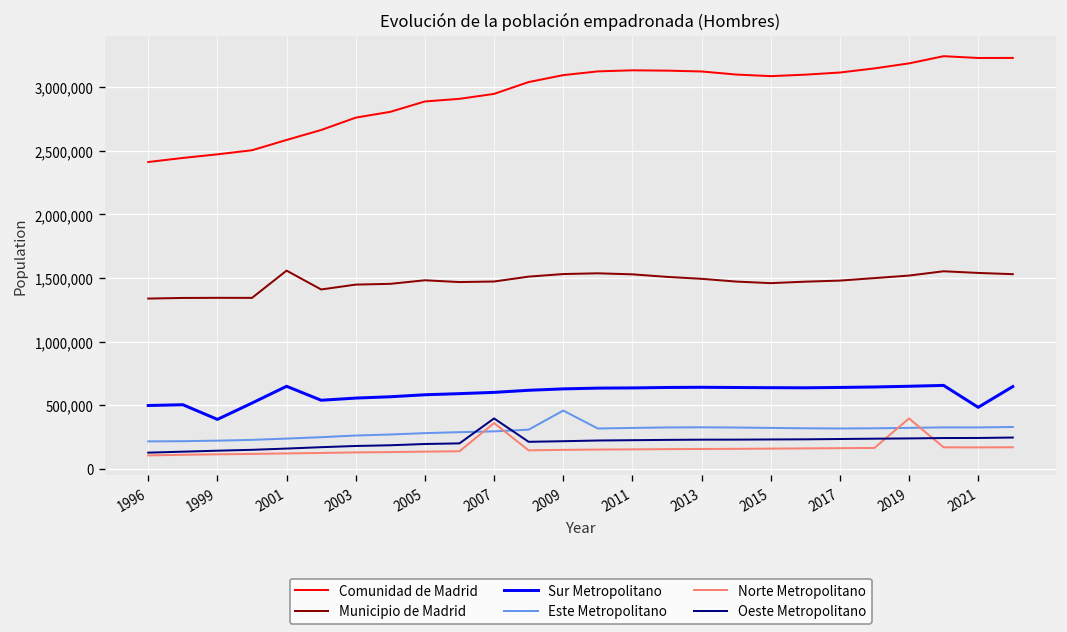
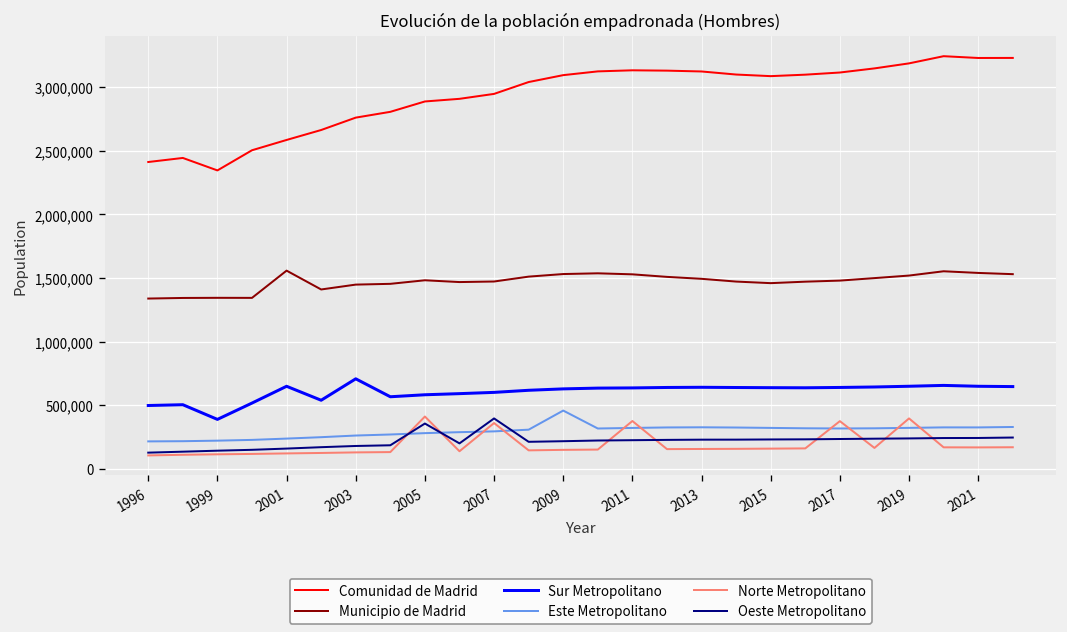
  {
    "Comunidad de Madrid": {
      "1996": "2,410,000",
-     "1999": "2,470,000",
+     "1999": "2,350,000",
      "2001": "2,590,000",
      "2003": "2,760,000",
      "2005": "2,890,000",
      "2007": "2,950,000",
      "2009": "3,090,000",
      "2011": "3,130,000",
      "2013": "3,120,000",
      "2015": "3,090,000",
      "2017": "3,120,000",
      "2019": "3,190,000",
      "2021": "3,230,000"
    },
    "Municipio de Madrid": {
      "1996": "1,340,000",
      "1999": "1,350,000",
      "2001": "1,560,000",
      "2003": "1,450,000",
      "2005": "1,480,000",
      "2007": "1,470,000",
      "2009": "1,530,000",
      "2011": "1,530,000",
      "2013": "1,490,000",
      "2015": "1,460,000",
      "2017": "1,480,000",
      "2019": "1,520,000",
      "2021": "1,540,000"
    },
    "Sur Metropolitano": {
      "1996": "500,000",
      "1999": "390,000",
      "2001": "650,000",
-     "2003": "560,000",
+     "2003": "710,000",
      "2005": "580,000",
      "2007": "600,000",
      "2009": "630,000",
      "2011": "640,000",
      "2013": "640,000",
      "2015": "640,000",
      "2017": "640,000",
      "2019": "650,000",
-     "2021": "480,000"
+     "2021": "650,000"
    },
    "Este Metropolitano": {
      "1996": "220,000",
      "1999": "220,000",
      "2001": "240,000",
      "2003": "260,000",
      "2005": "280,000",
      "2007": "300,000",
      "2009": "460,000",
      "2011": "320,000",
      "2013": "330,000",
      "2015": "320,000",
      "2017": "320,000",
      "2019": "320,000",
      "2021": "330,000"
    },
    "Norte Metropolitano": {
      "1999": "120,000",
      "2001": "120,000",
      "2003": "130,000",
-     "2005": "140,000",
+     "2005": "410,000",
      "2007": "360,000",
      "2009": "150,000",
-     "2011": "150,000",
+     "2011": "380,000",
      "2013": "160,000",
      "2015": "160,000",
-     "2017": "160,000",
+     "2017": "380,000",
      "2019": "400,000",
      "2021": "170,000"
    },
    "Oeste Metropolitano": {
      "1999": "140,000",
      "2001": "160,000",
      "2003": "180,000",
-     "2005": "200,000",
+     "2005": "360,000",
      "2007": "400,000",
      "2009": "220,000",
      "2011": "230,000",
      "2013": "230,000",
      "2015": "230,000",
      "2017": "240,000",
      "2019": "240,000",
      "2021": "240,000"
    }
  }
